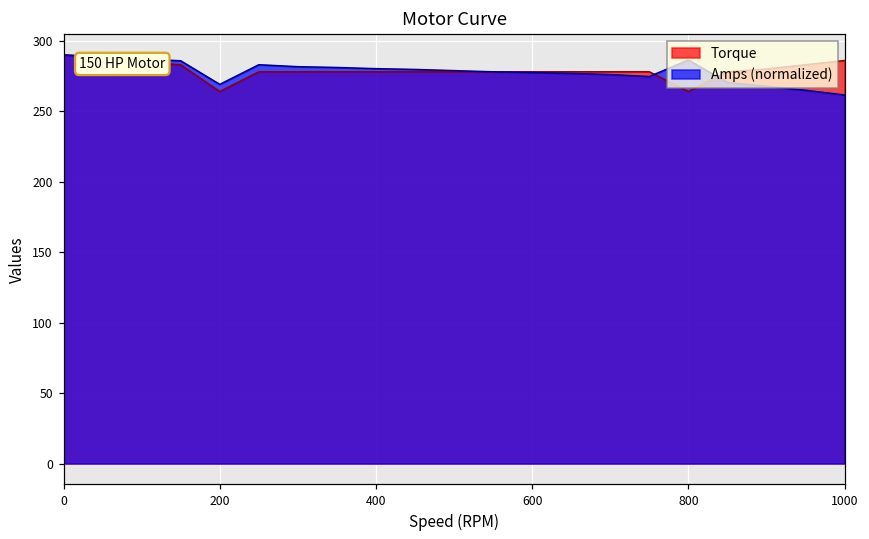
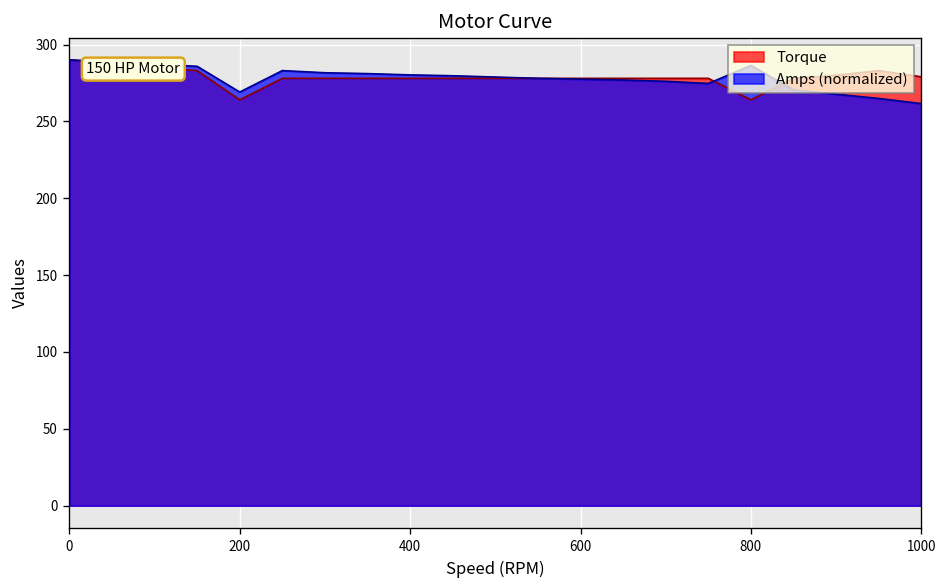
  {
    "Torque": {
      "200": 264,
      "400": 278,
      "800": 264,
-     "1000": 286
+     "1000": 279
    },
    "Amps (normalized)": {
      "200": 269,
      "400": 280,
      "1000": 262
    }
  }
